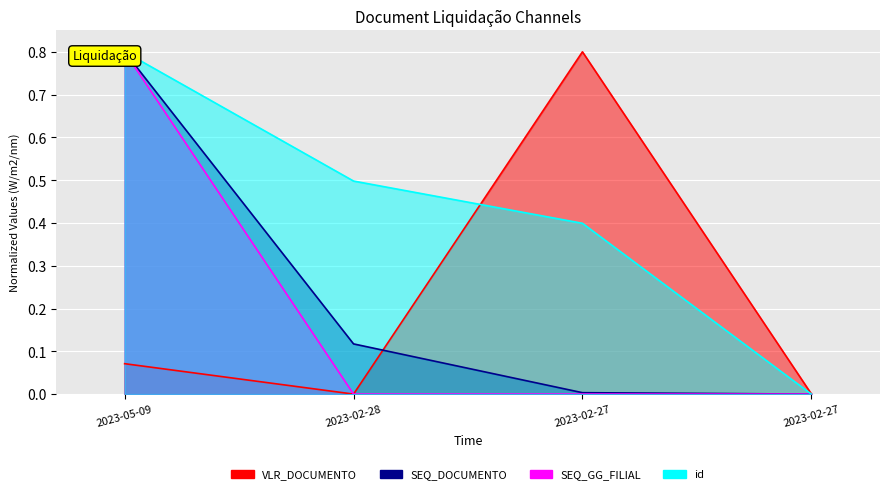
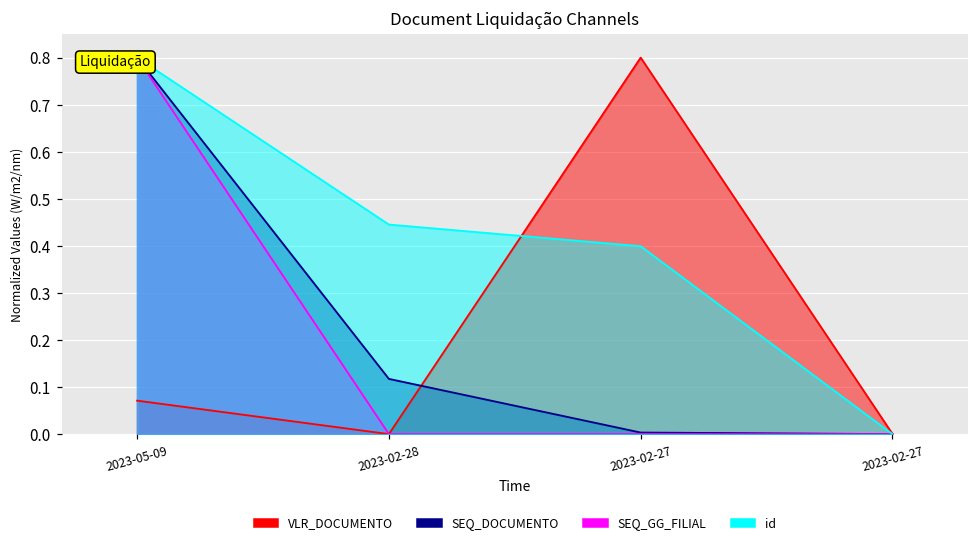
  {
    "VLR_DOCUMENTO": {
      "2023-05-09": 0.07
    },
    "SEQ_DOCUMENTO": {
      "2023-02-28": 0.12
    },
    "id": {
-     "2023-02-28": 0.50
+     "2023-02-28": 0.45
    }
  }
